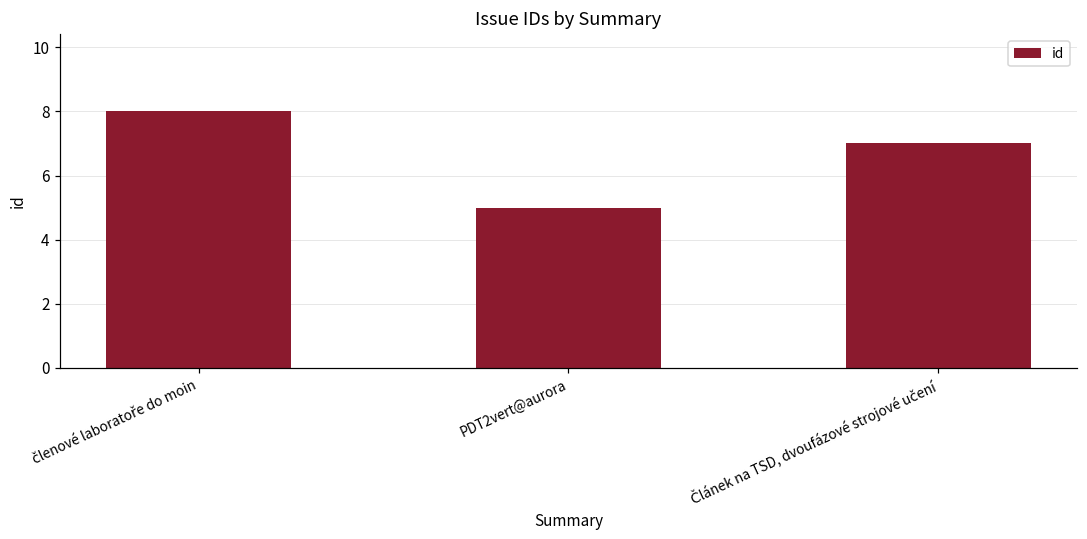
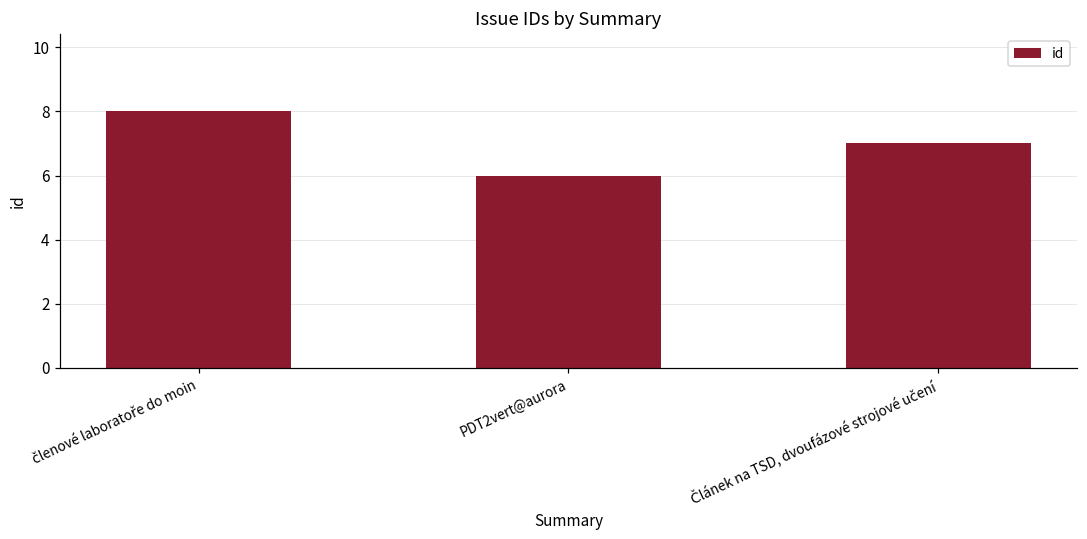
  {
    "členové laboratoře do moin": 8,
-   "PDT2vert@aurora": 5,
+   "PDT2vert@aurora": 6,
    "Článek na TSD, dvoufázové strojové učení": 7
  }
